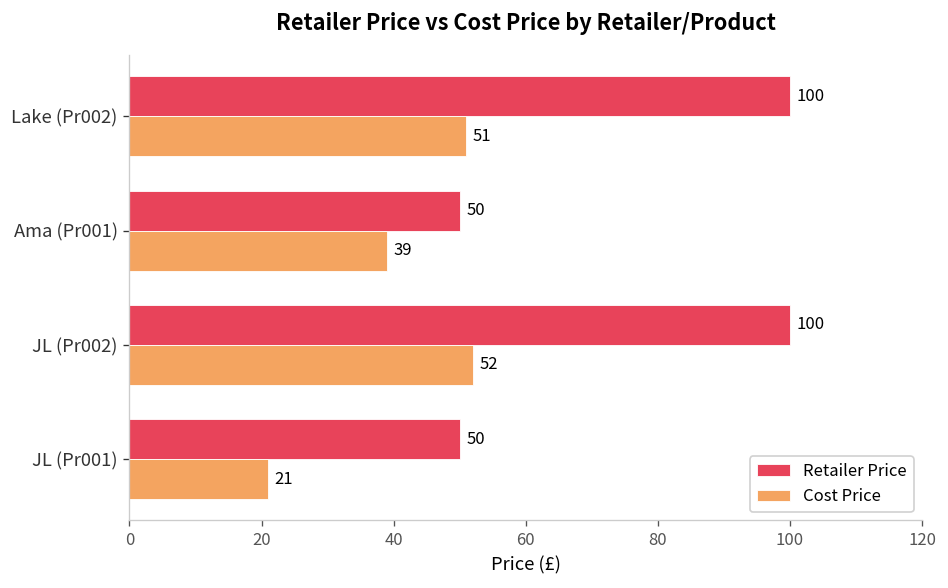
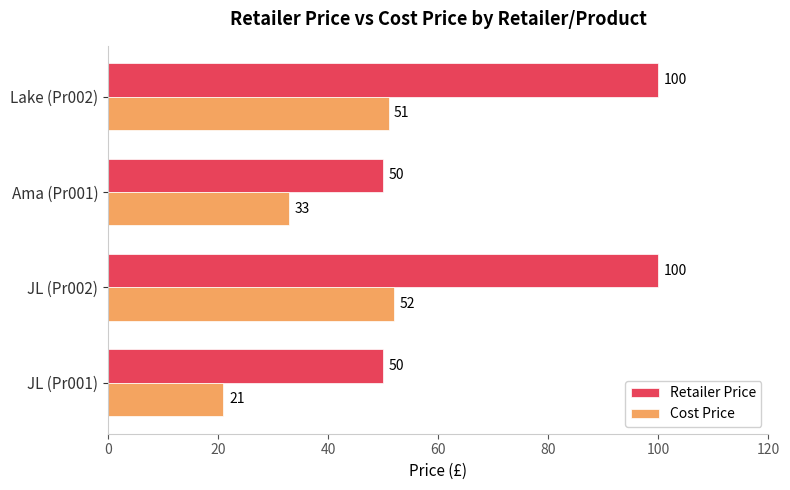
  {
    "Retailer Price": {
      "Lake (Pr002)": 100,
      "Ama (Pr001)": 50,
      "JL (Pr002)": 100,
      "JL (Pr001)": 50
    },
    "Cost Price": {
      "Lake (Pr002)": 51,
-     "Ama (Pr001)": 39,
+     "Ama (Pr001)": 33,
      "JL (Pr002)": 52,
      "JL (Pr001)": 21
    }
  }
